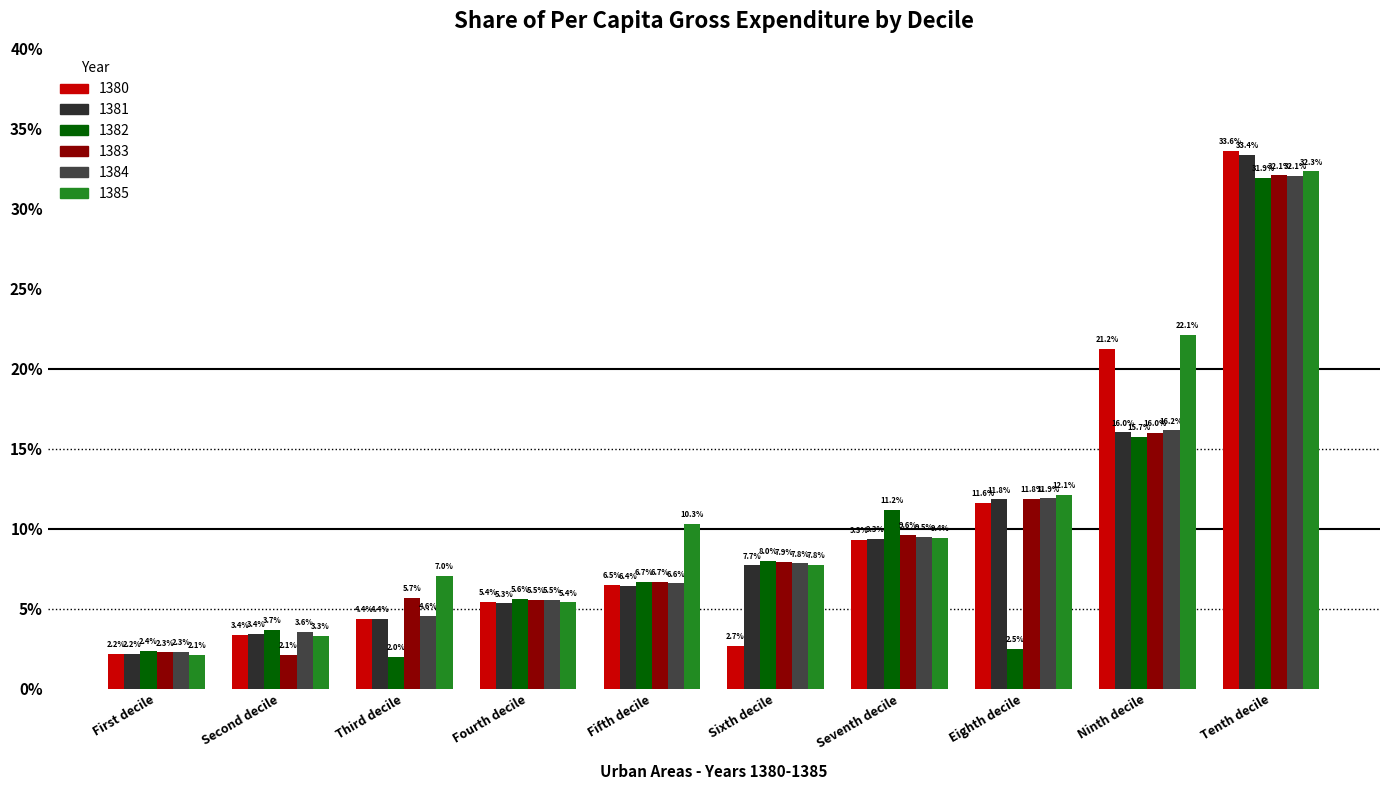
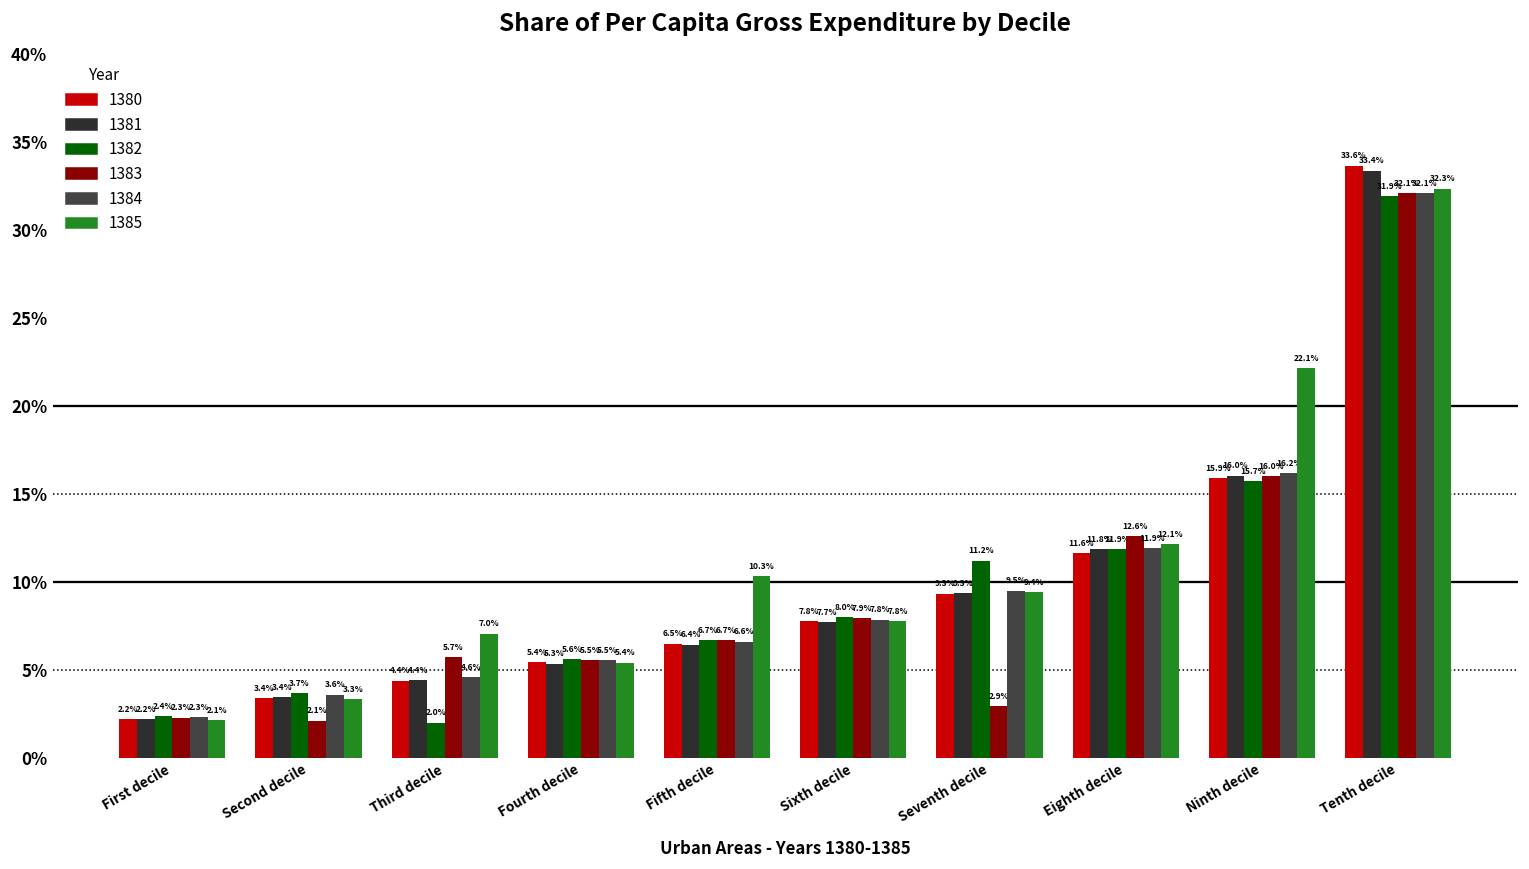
  {
    "1380": {
      "First decile": "2.2%",
      "Second decile": "3.4%",
      "Third decile": "4.4%",
      "Fourth decile": "5.4%",
      "Fifth decile": "6.5%",
-     "Sixth decile": "2.7%",
+     "Sixth decile": "7.8%",
      "Seventh decile": "9.3%",
-     "Ninth decile": "21.2%"
+     "Ninth decile": "15.9%"
    },
    "1382": {
      "First decile": "2.4%",
      "Second decile": "3.7%",
      "Third decile": "2.0%",
      "Fourth decile": "5.6%",
      "Fifth decile": "6.7%",
      "Sixth decile": "8.0%",
      "Seventh decile": "11.2%",
-     "Eighth decile": "2.5%"
+     "Eighth decile": "11.9%"
    },
    "1383": {
      "First decile": "2.3%",
      "Second decile": "2.1%",
      "Third decile": "5.7%",
      "Fourth decile": "5.5%",
      "Fifth decile": "6.7%",
      "Sixth decile": "7.9%",
-     "Seventh decile": "9.6%",
-     "Eighth decile": "11.8%"
+     "Seventh decile": "2.9%",
+     "Eighth decile": "12.6%"
    },
    "1385": {
      "First decile": "2.1%",
      "Second decile": "3.3%",
      "Third decile": "7.0%",
      "Fourth decile": "5.4%",
      "Fifth decile": "10.3%",
      "Sixth decile": "7.8%",
      "Seventh decile": "9.4%",
      "Ninth decile": "22.1%"
    }
  }
